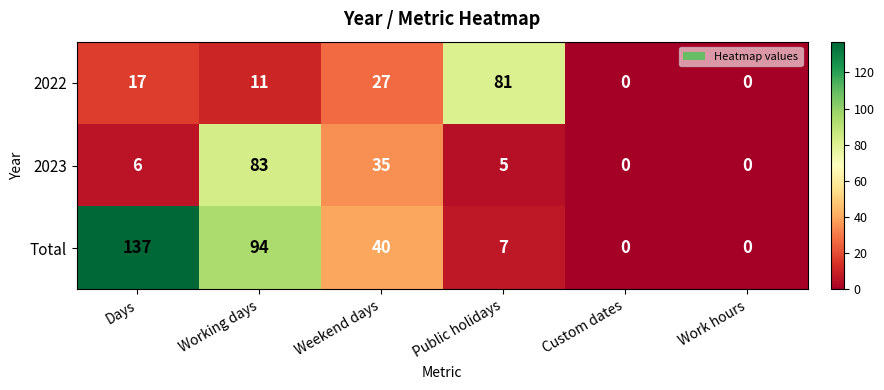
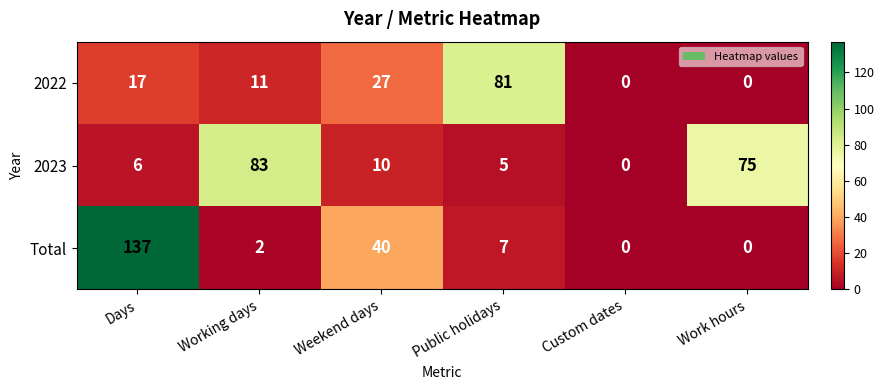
  {
    "2022": {
      "Days": 17,
      "Working days": 11,
      "Weekend days": 27,
      "Public holidays": 81,
      "Custom dates": 0,
      "Work hours": 0
    },
    "2023": {
      "Days": 6,
      "Working days": 83,
-     "Weekend days": 35,
+     "Weekend days": 10,
      "Public holidays": 5,
      "Custom dates": 0,
-     "Work hours": 0
+     "Work hours": 75
    },
    "Total": {
      "Days": 137,
-     "Working days": 94,
+     "Working days": 2,
      "Weekend days": 40,
      "Public holidays": 7,
      "Custom dates": 0,
      "Work hours": 0
    }
  }
